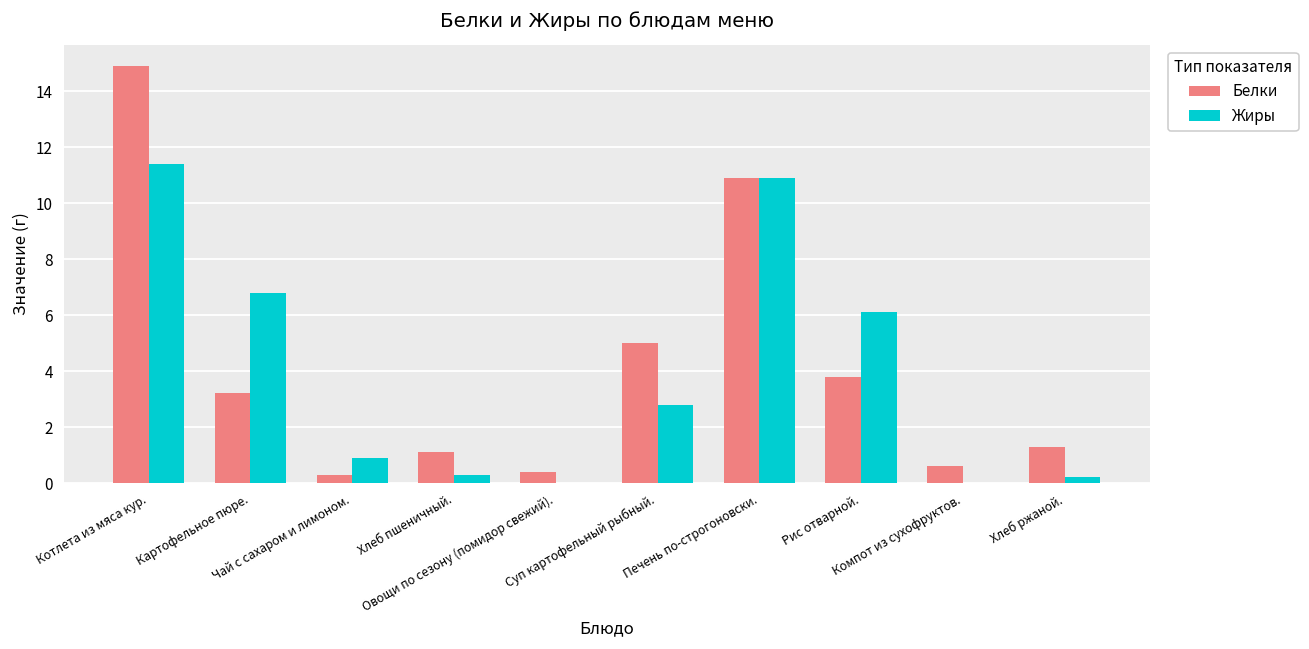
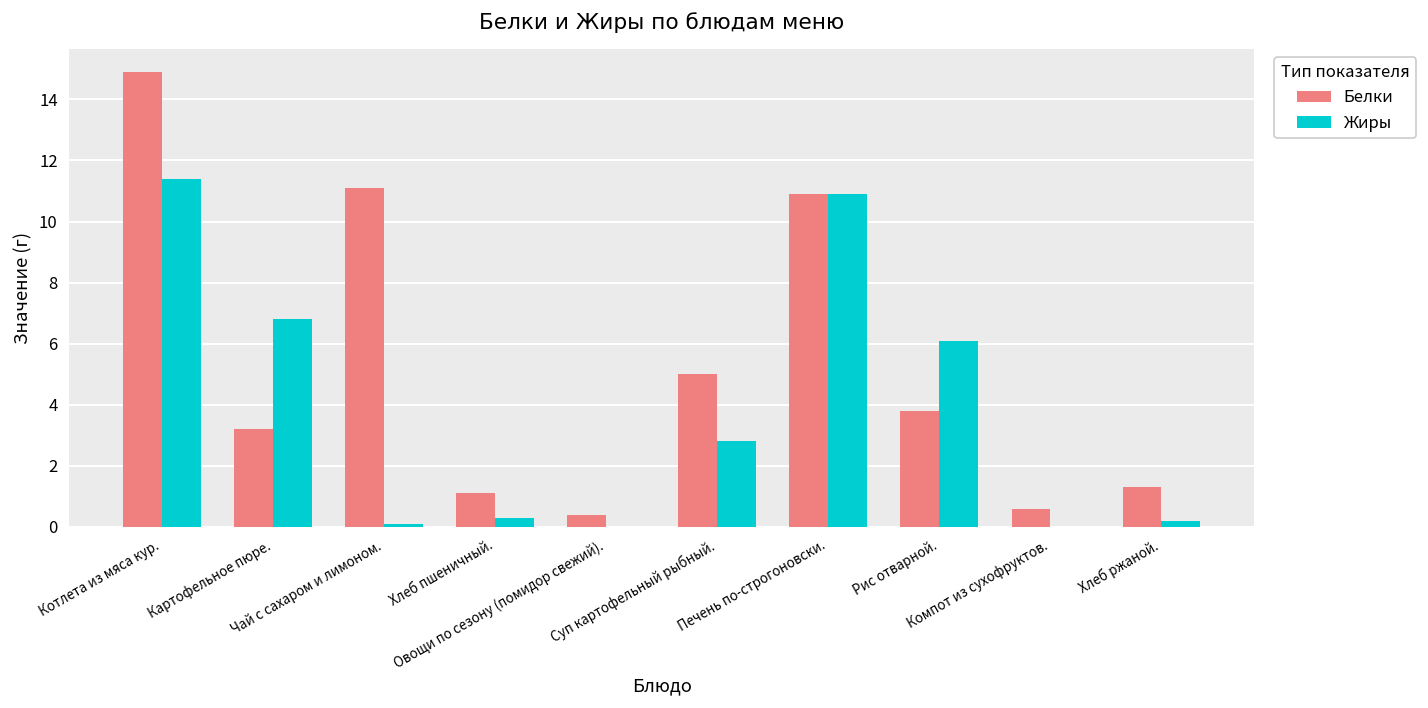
  {
    "Белки": {
      "Котлета из мяса кур.": 14.9,
      "Картофельное пюре.": 3.2,
-     "Чай с сахаром и лимоном.": 0.3,
+     "Чай с сахаром и лимоном.": 11.1,
      "Хлеб пшеничный.": 1.1,
      "Овощи по сезону (помидор свежий).": 0.4,
      "Суп картофельный рыбный.": 5.0,
      "Печень по-строгоновски.": 10.9,
      "Рис отварной.": 3.8,
      "Компот из сухофруктов.": 0.6,
      "Хлеб ржаной.": 1.3
    },
    "Жиры": {
      "Котлета из мяса кур.": 11.4,
      "Картофельное пюре.": 6.8,
-     "Чай с сахаром и лимоном.": 0.9,
+     "Чай с сахаром и лимоном.": 0.1,
      "Хлеб пшеничный.": 0.3,
      "Овощи по сезону (помидор свежий).": 0.0,
      "Суп картофельный рыбный.": 2.8,
      "Печень по-строгоновски.": 10.9,
      "Рис отварной.": 6.1,
      "Компот из сухофруктов.": 0.0,
      "Хлеб ржаной.": 0.2
    }
  }
